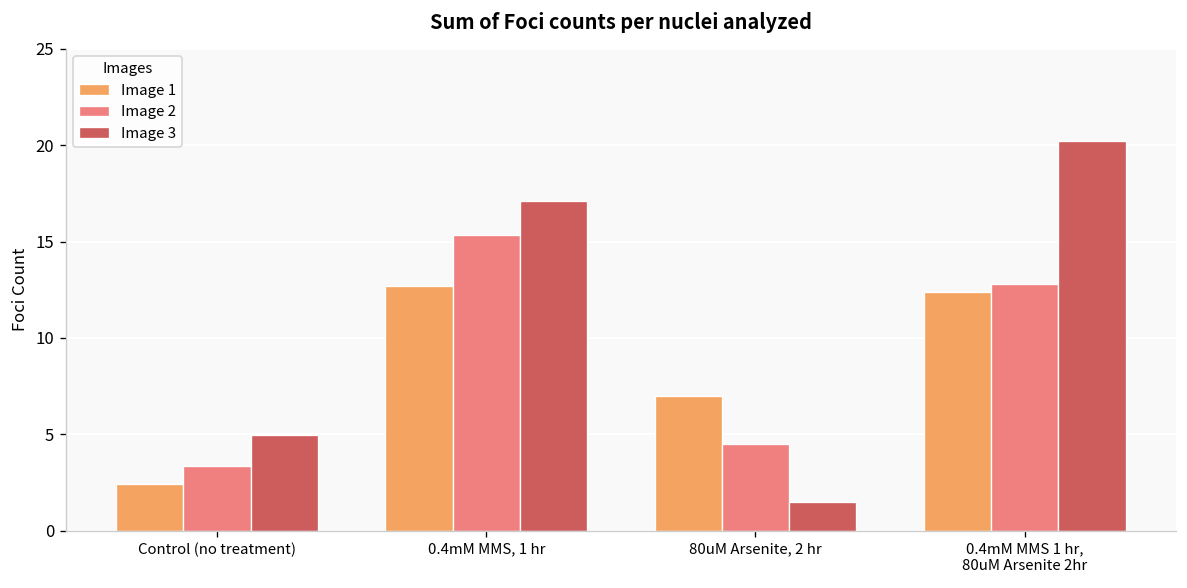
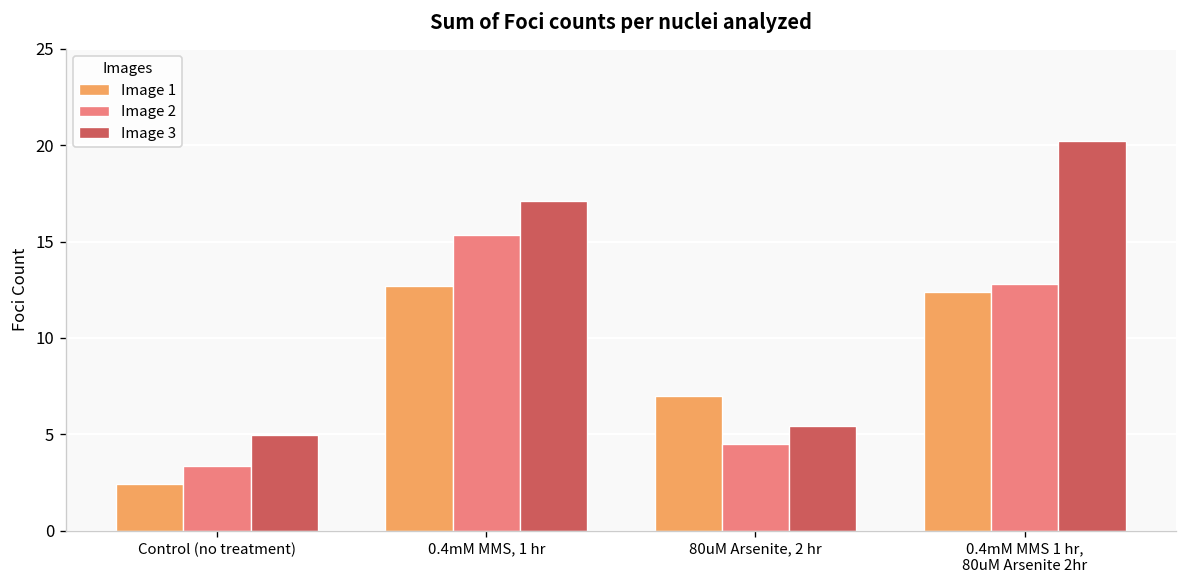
  {
    "Image 3": {
      "Control (no treatment)": 5.0,
      "0.4mM MMS, 1 hr": 17.1,
-     "80uM Arsenite, 2 hr": 1.5,
+     "80uM Arsenite, 2 hr": 5.4,
      "0.4mM MMS 1 hr, 80uM Arsenite 2hr": 20.2
    }
  }
